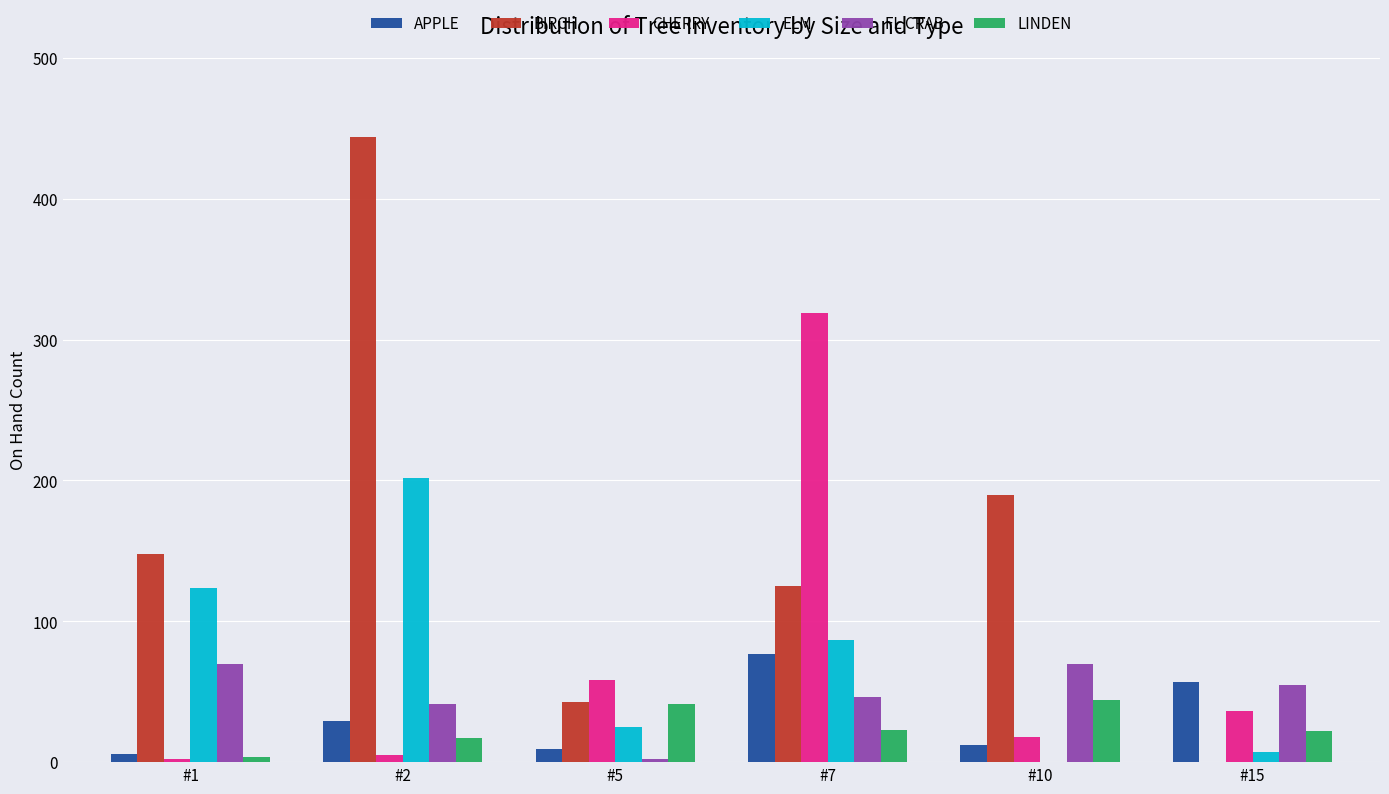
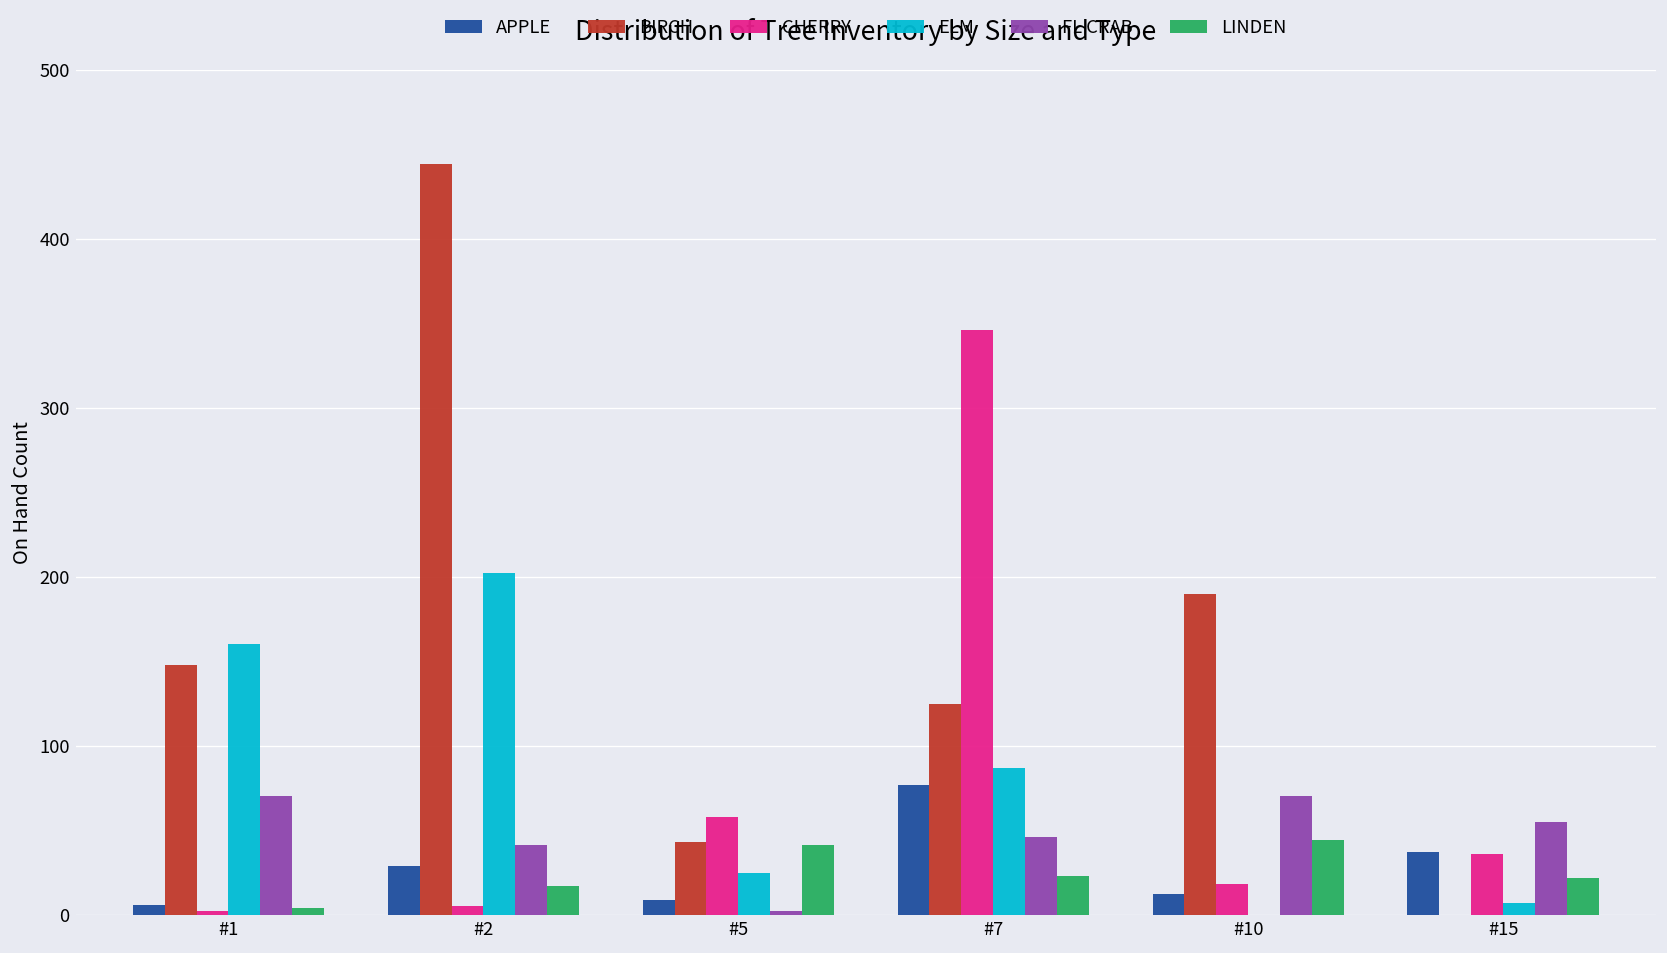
  {
    "APPLE": {
      "#1": 6,
      "#2": 29,
      "#5": 9,
      "#7": 77,
      "#10": 12,
-     "#15": 57
+     "#15": 37
    },
    "BIRCH": {
      "#1": 148,
      "#2": 444,
      "#5": 43,
      "#7": 125,
      "#10": 190,
      "#15": 0
    },
    "CHERRY": {
      "#1": 2,
      "#2": 5,
      "#5": 58,
-     "#7": 319,
+     "#7": 346,
      "#10": 18,
      "#15": 36
    },
    "ELM": {
-     "#1": 124,
+     "#1": 160,
      "#2": 202,
      "#5": 25,
      "#7": 87,
      "#10": 0,
      "#15": 7
    },
    "FL CRAB": {
      "#1": 70,
      "#2": 41,
      "#5": 2,
      "#7": 46,
      "#10": 70,
      "#15": 55
    },
    "LINDEN": {
      "#1": 4,
      "#2": 17,
      "#5": 41,
      "#7": 23,
      "#10": 44,
      "#15": 22
    }
  }
